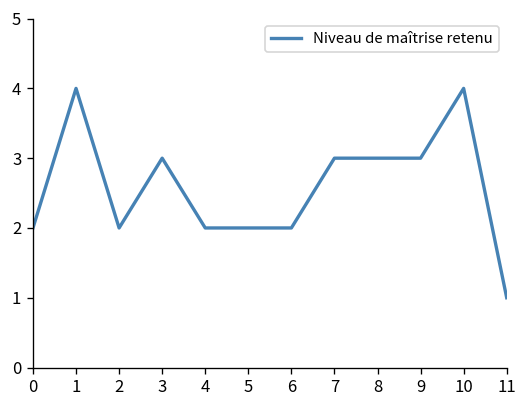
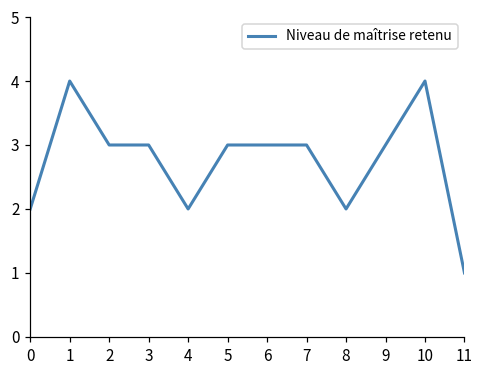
  {
    "0": 2,
    "1": 4,
-   "2": 2,
+   "2": 3,
    "3": 3,
    "4": 2,
-   "5": 2,
-   "6": 2,
+   "5": 3,
+   "6": 3,
    "7": 3,
-   "8": 3,
+   "8": 2,
    "9": 3,
    "10": 4,
    "11": 1
  }
